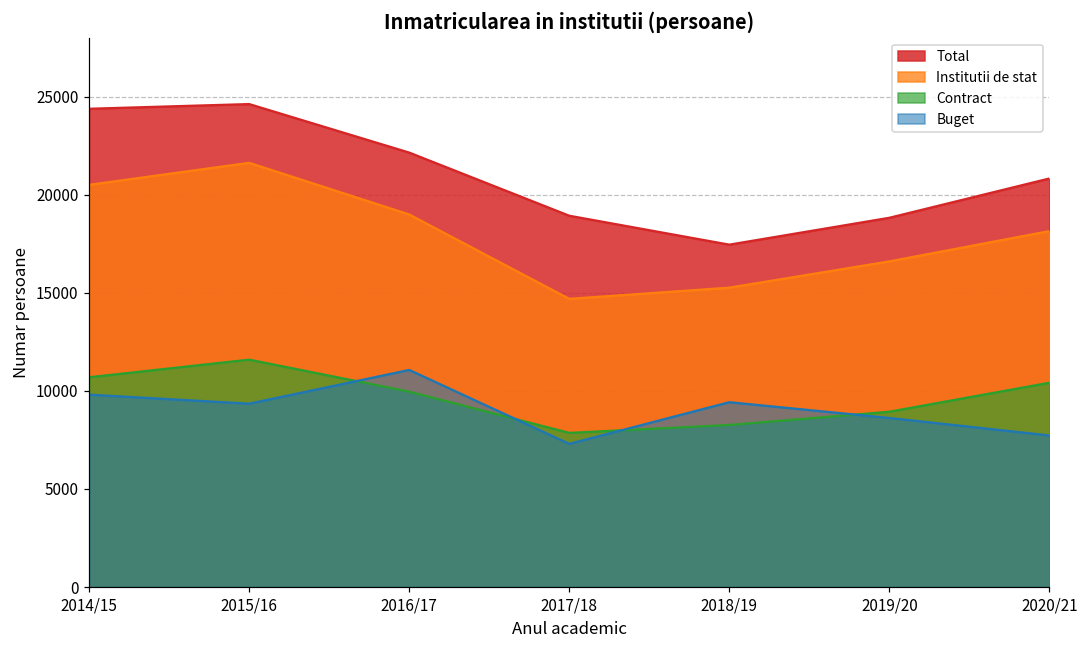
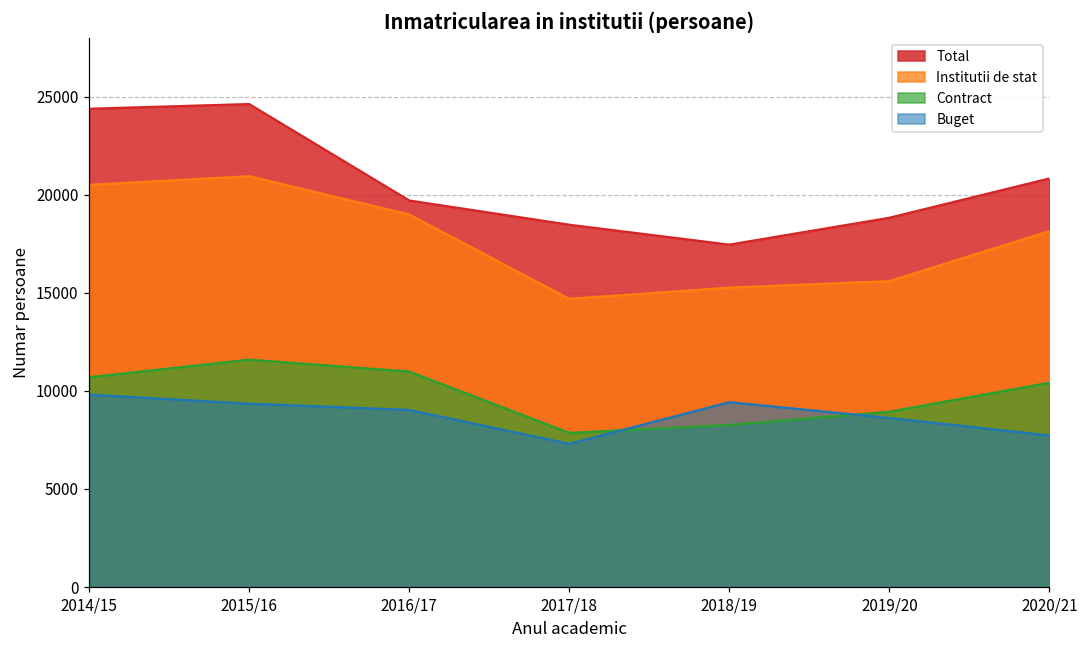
  {
    "Total": {
      "2014/15": 24400,
      "2015/16": 24600,
-     "2016/17": 22100,
-     "2017/18": 18900,
+     "2016/17": 19700,
+     "2017/18": 18500,
      "2018/19": 17500,
      "2019/20": 18800,
      "2020/21": 20800
    },
    "Institutii de stat": {
      "2014/15": 20500,
-     "2015/16": 21600,
+     "2015/16": 20900,
      "2016/17": 19000,
      "2017/18": 14700,
      "2018/19": 15300,
-     "2019/20": 16600,
+     "2019/20": 15600,
      "2020/21": 18100
    },
    "Contract": {
      "2014/15": 10700,
      "2015/16": 11600,
-     "2016/17": 10000,
+     "2016/17": 11000,
      "2017/18": 7900,
      "2018/19": 8300,
      "2019/20": 8900,
      "2020/21": 10400
    },
    "Buget": {
      "2014/15": 9800,
      "2015/16": 9300,
-     "2016/17": 11100,
+     "2016/17": 9000,
      "2017/18": 7300,
      "2018/19": 9400,
      "2019/20": 8600,
      "2020/21": 7700
    }
  }
